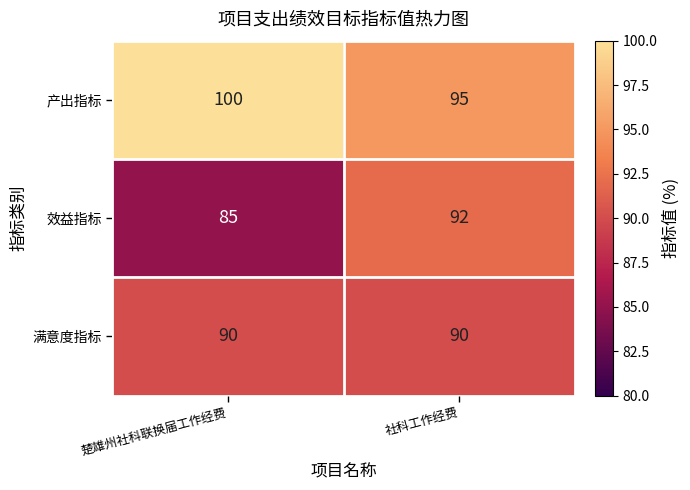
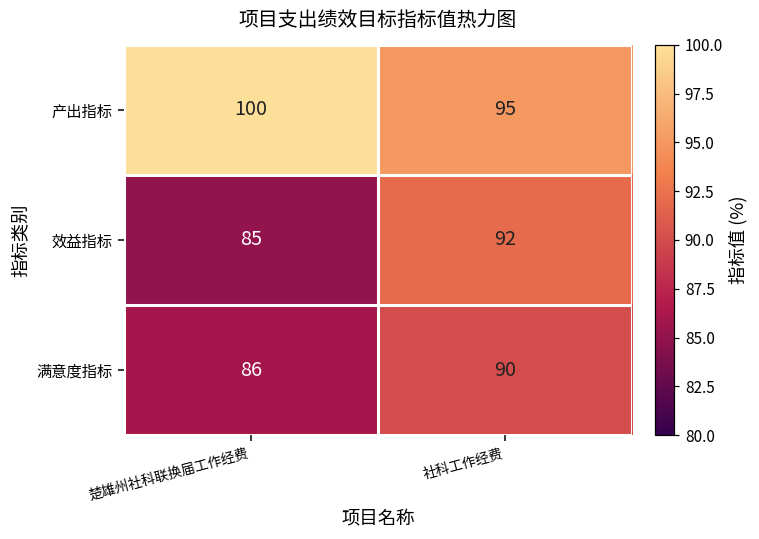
  {
    "产出指标": {
      "楚雄州社科联换届工作经费": 100,
      "社科工作经费": 95
    },
    "效益指标": {
      "楚雄州社科联换届工作经费": 85,
      "社科工作经费": 92
    },
    "满意度指标": {
-     "楚雄州社科联换届工作经费": 90,
+     "楚雄州社科联换届工作经费": 86,
      "社科工作经费": 90
    }
  }
